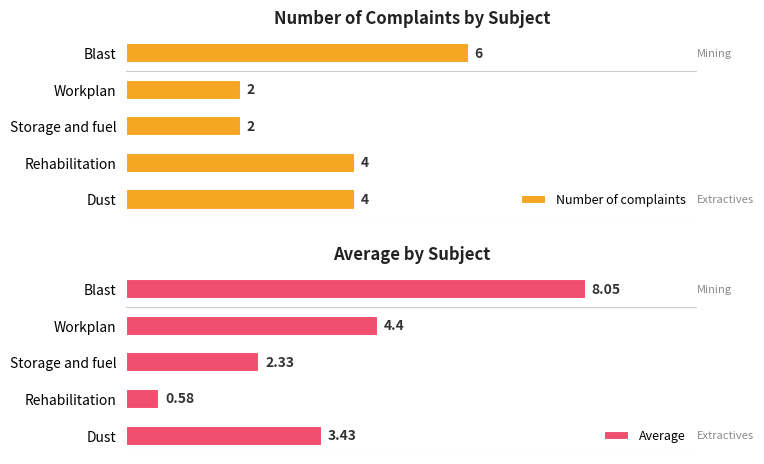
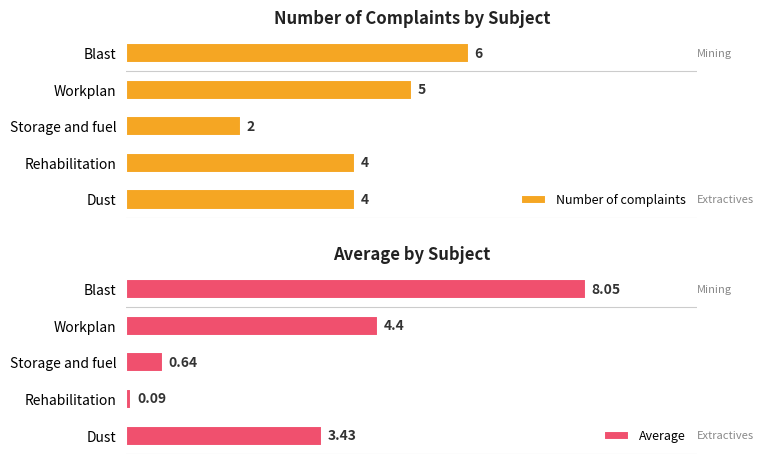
  {
    "Number of Complaints by Subject": {
      "Blast": 6,
-     "Workplan": 2,
+     "Workplan": 5,
      "Storage and fuel": 2,
      "Rehabilitation": 4,
      "Dust": 4
    },
    "Average by Subject": {
      "Blast": 8.05,
      "Workplan": 4.4,
-     "Storage and fuel": 2.33,
-     "Rehabilitation": 0.58,
+     "Storage and fuel": 0.64,
+     "Rehabilitation": 0.09,
      "Dust": 3.43
    }
  }
